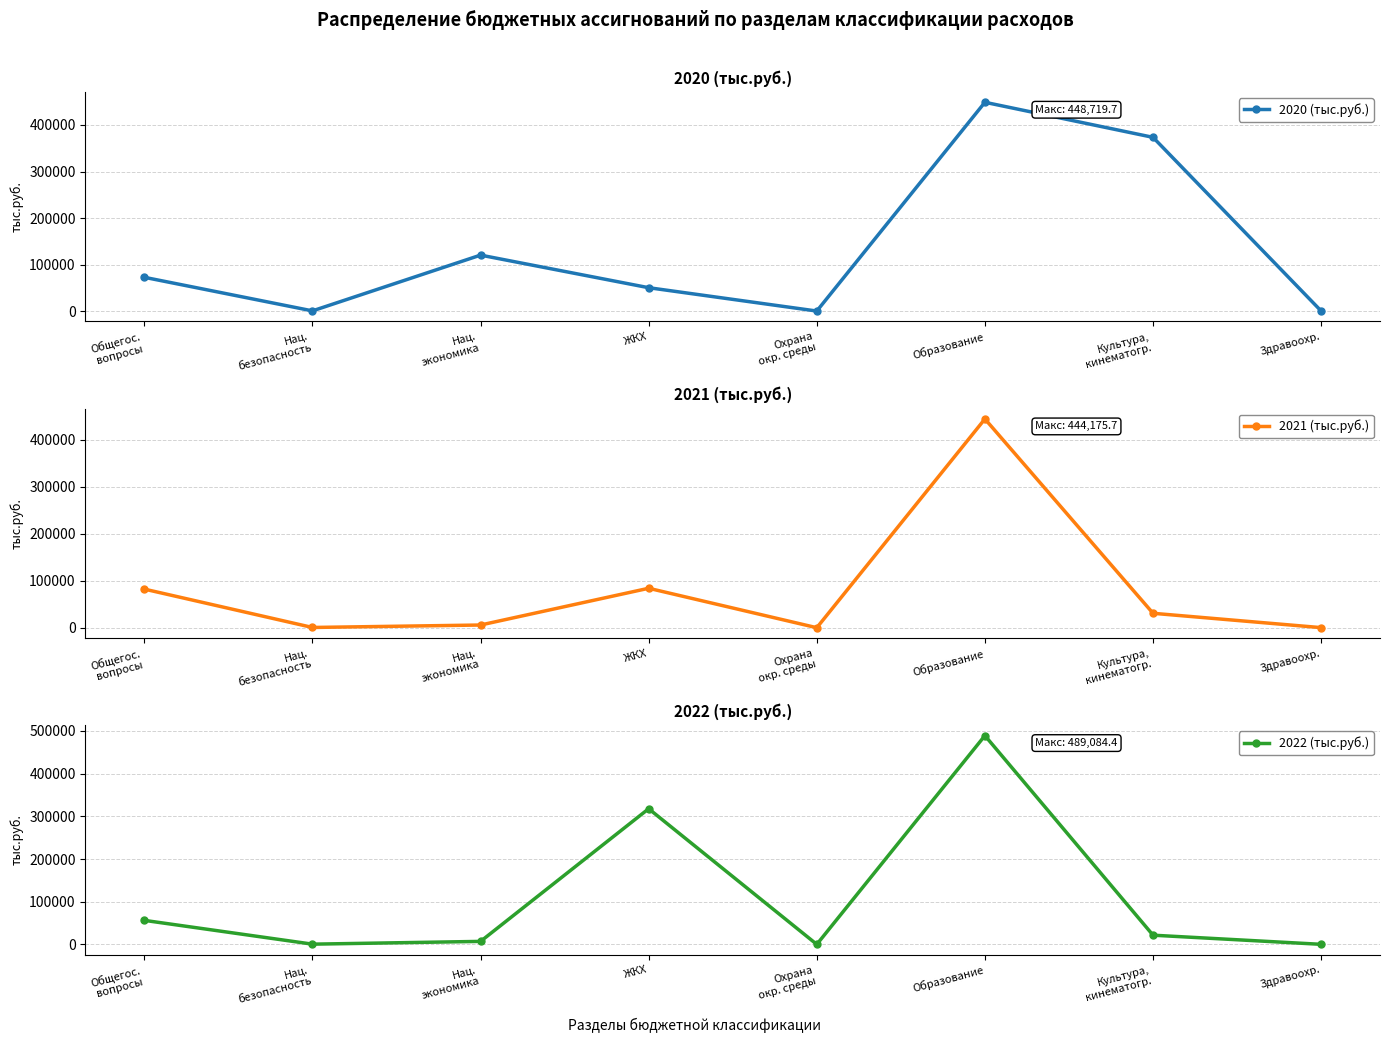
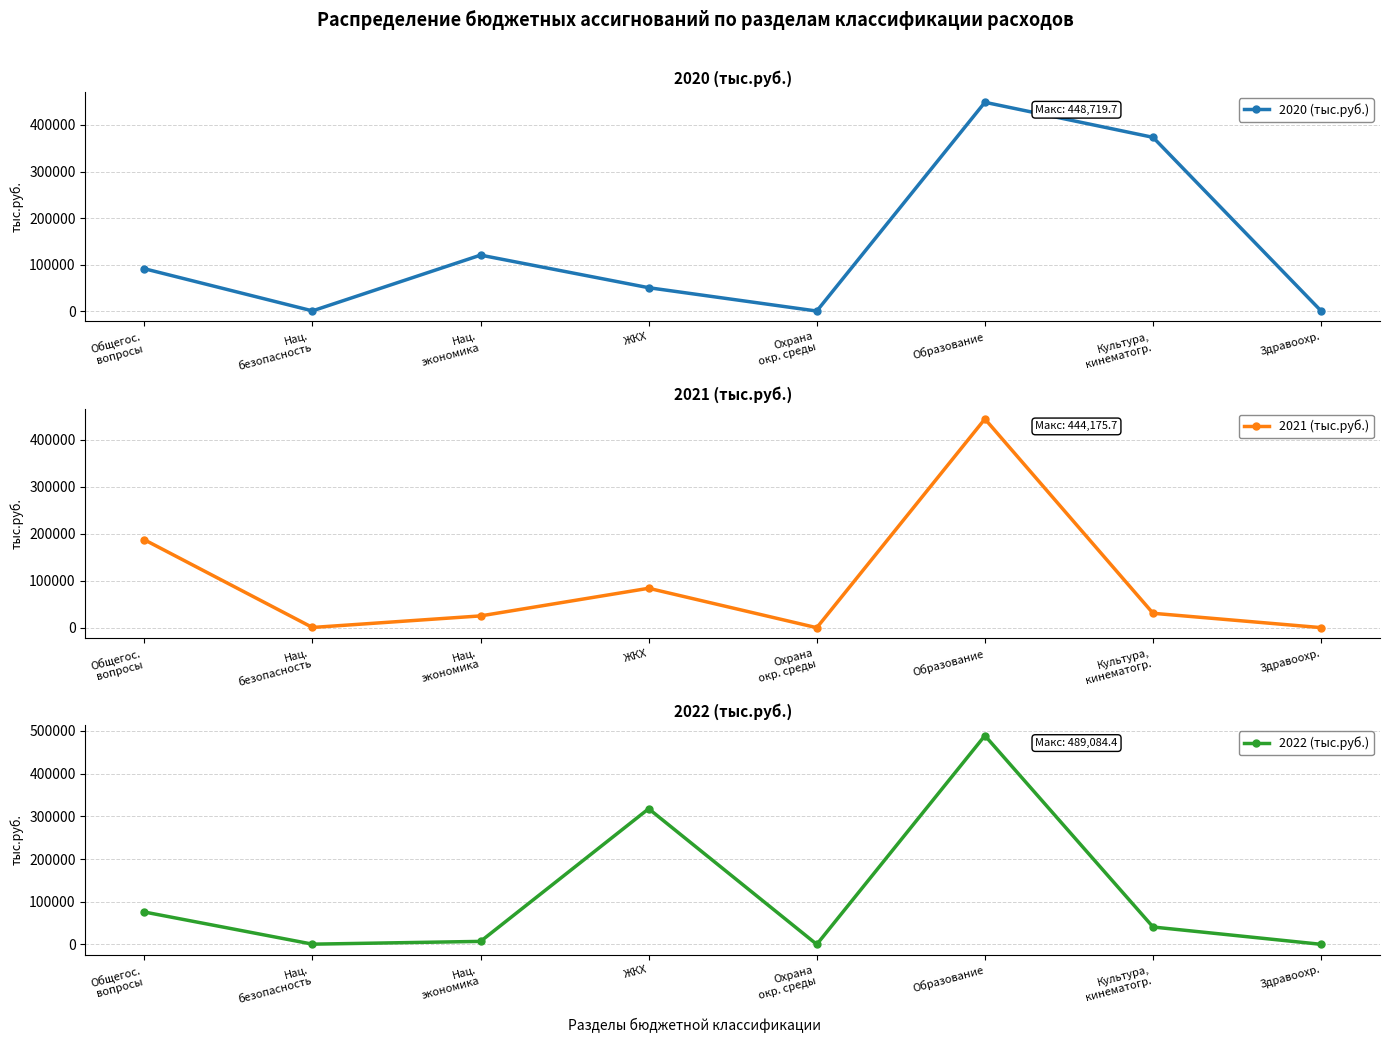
  {
    "2020 (тыс.руб.)": {
-     "Общегос. вопросы": 70000,
+     "Общегос. вопросы": 90000,
      "Нац. безопасность": 0,
      "Нац. экономика": 120000,
      "ЖКХ": 50000,
      "Охрана окр. среды": 0,
      "Образование": 450000,
      "Культура, кинематогр.": 370000,
      "Здравоохр.": 0
    },
    "2021 (тыс.руб.)": {
-     "Общегос. вопросы": 80000,
+     "Общегос. вопросы": 190000,
      "Нац. безопасность": 0,
-     "Нац. экономика": 10000,
+     "Нац. экономика": 30000,
      "ЖКХ": 80000,
      "Охрана окр. среды": 0,
      "Образование": 440000,
      "Культура, кинематогр.": 30000,
      "Здравоохр.": 0
    },
    "2022 (тыс.руб.)": {
-     "Общегос. вопросы": 60000,
+     "Общегос. вопросы": 80000,
      "Нац. безопасность": 0,
      "Нац. экономика": 10000,
      "ЖКХ": 320000,
      "Охрана окр. среды": 0,
      "Образование": 490000,
-     "Культура, кинематогр.": 20000,
+     "Культура, кинематогр.": 40000,
      "Здравоохр.": 0
    }
  }
